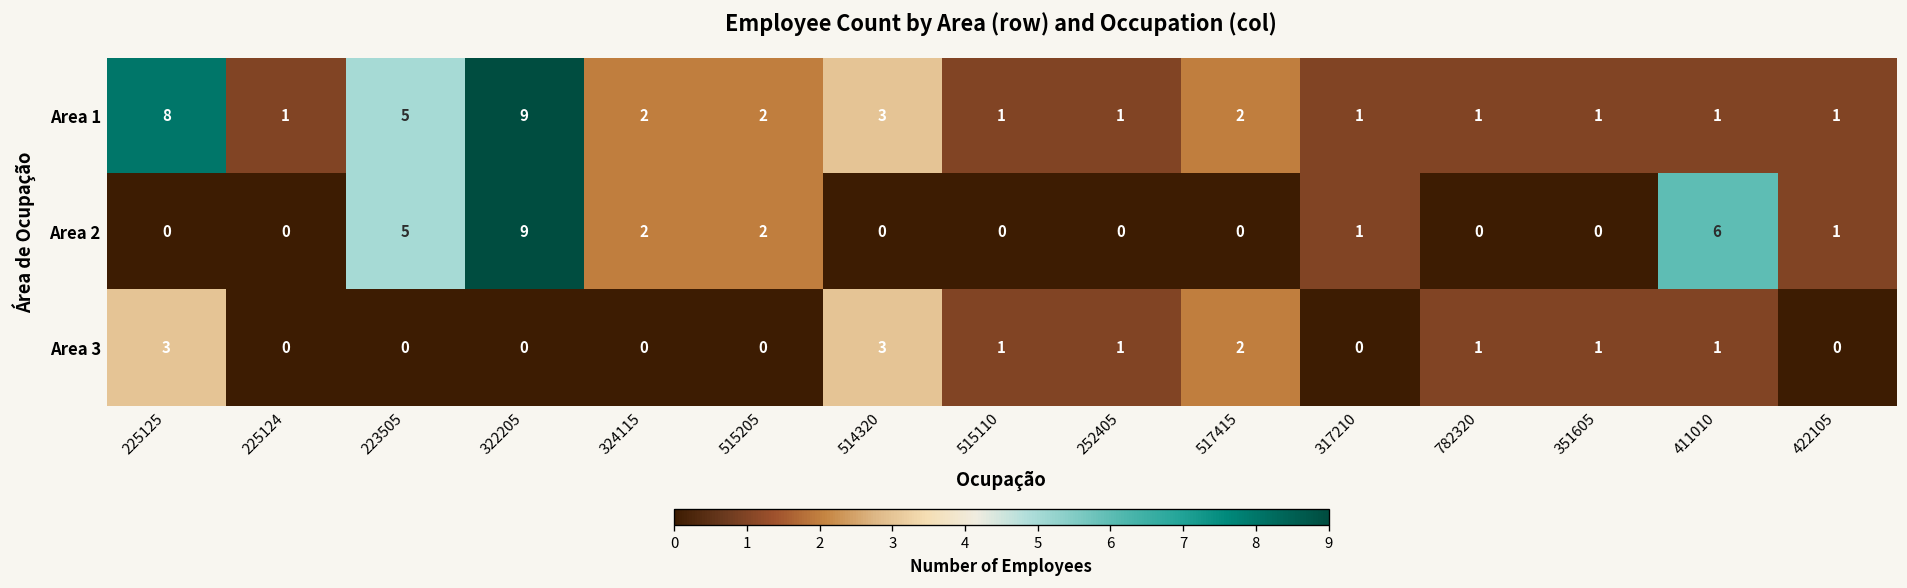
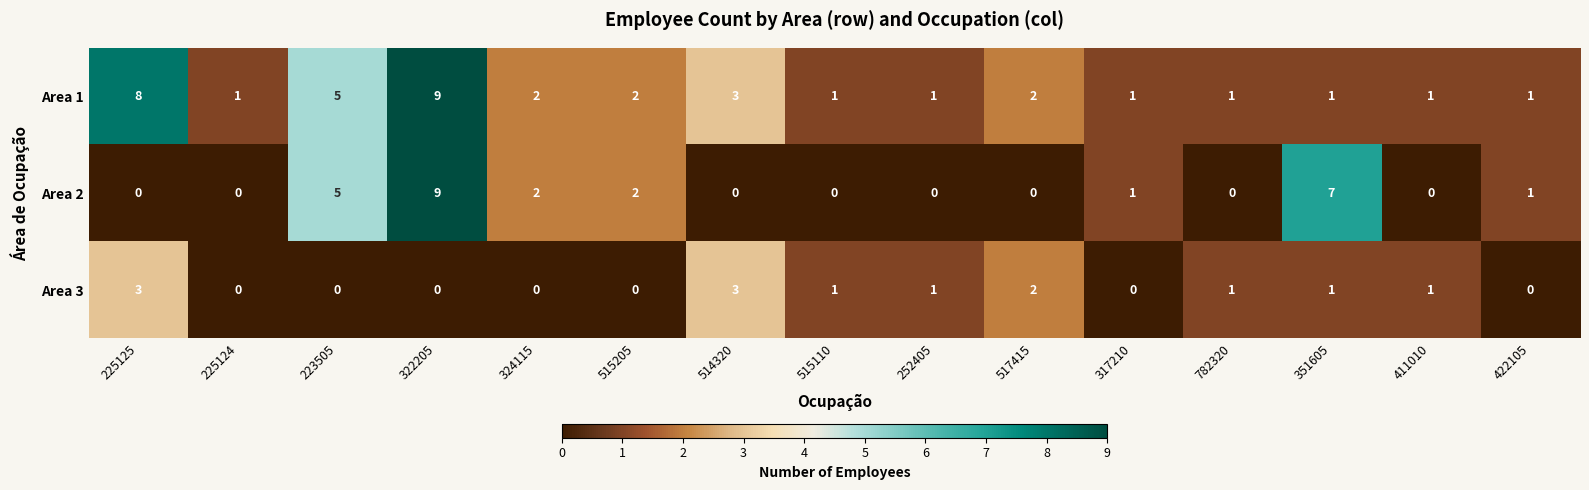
  {
    "Area 1": {
      "225125": 8,
      "225124": 1,
      "223505": 5,
      "322205": 9,
      "324115": 2,
      "515205": 2,
      "514320": 3,
      "515110": 1,
      "252405": 1,
      "517415": 2,
      "317210": 1,
      "782320": 1,
      "351605": 1,
      "411010": 1,
      "422105": 1
    },
    "Area 2": {
      "225125": 0,
      "225124": 0,
      "223505": 5,
      "322205": 9,
      "324115": 2,
      "515205": 2,
      "514320": 0,
      "515110": 0,
      "252405": 0,
      "517415": 0,
      "317210": 1,
      "782320": 0,
-     "351605": 0,
-     "411010": 6,
+     "351605": 7,
+     "411010": 0,
      "422105": 1
    },
    "Area 3": {
      "225125": 3,
      "225124": 0,
      "223505": 0,
      "322205": 0,
      "324115": 0,
      "515205": 0,
      "514320": 3,
      "515110": 1,
      "252405": 1,
      "517415": 2,
      "317210": 0,
      "782320": 1,
      "351605": 1,
      "411010": 1,
      "422105": 0
    }
  }
